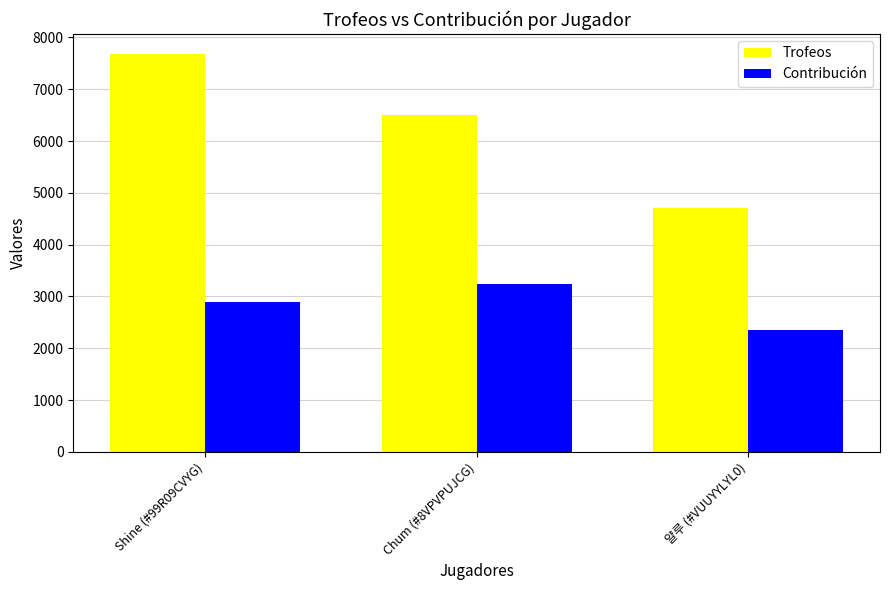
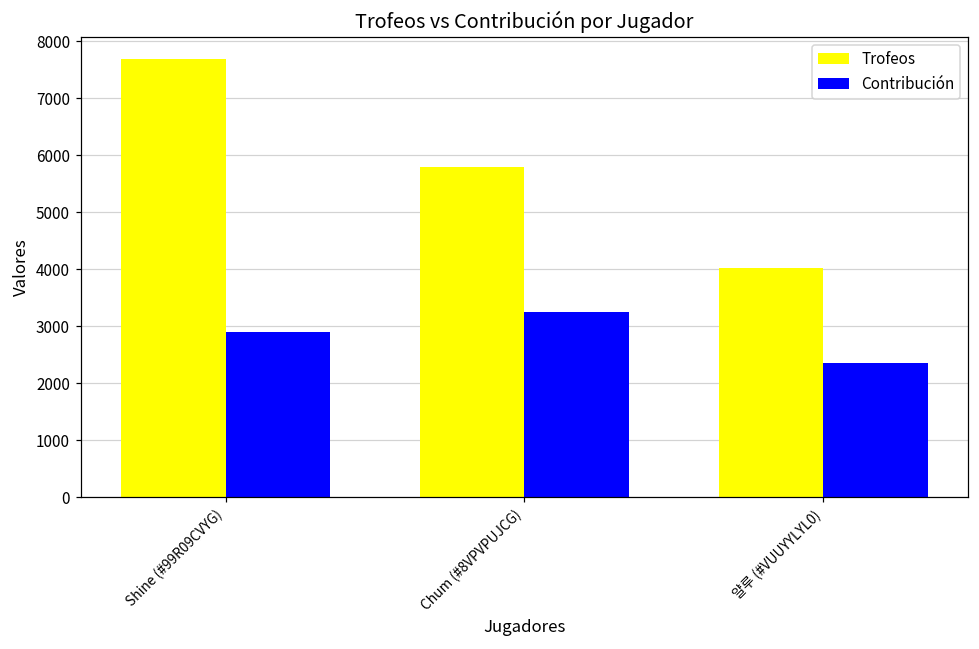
  {
    "Trofeos": {
      "Shine (#99R09CVYG)": 7700,
-     "Chum (#8VPVPUJCG)": 6500,
-     "얄루 (#VUUYYLYL0)": 4700
+     "Chum (#8VPVPUJCG)": 5800,
+     "얄루 (#VUUYYLYL0)": 4000
    },
    "Contribución": {
      "Shine (#99R09CVYG)": 2900,
      "Chum (#8VPVPUJCG)": 3300,
      "얄루 (#VUUYYLYL0)": 2400
    }
  }
